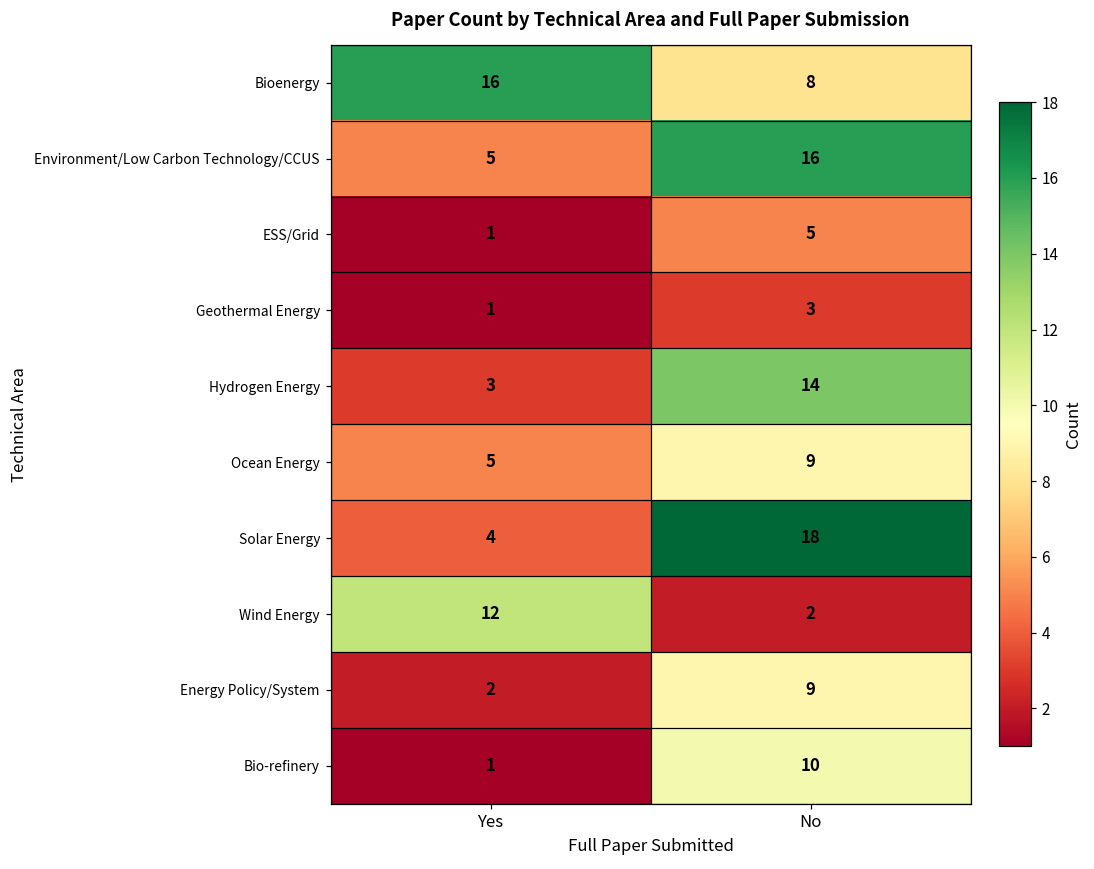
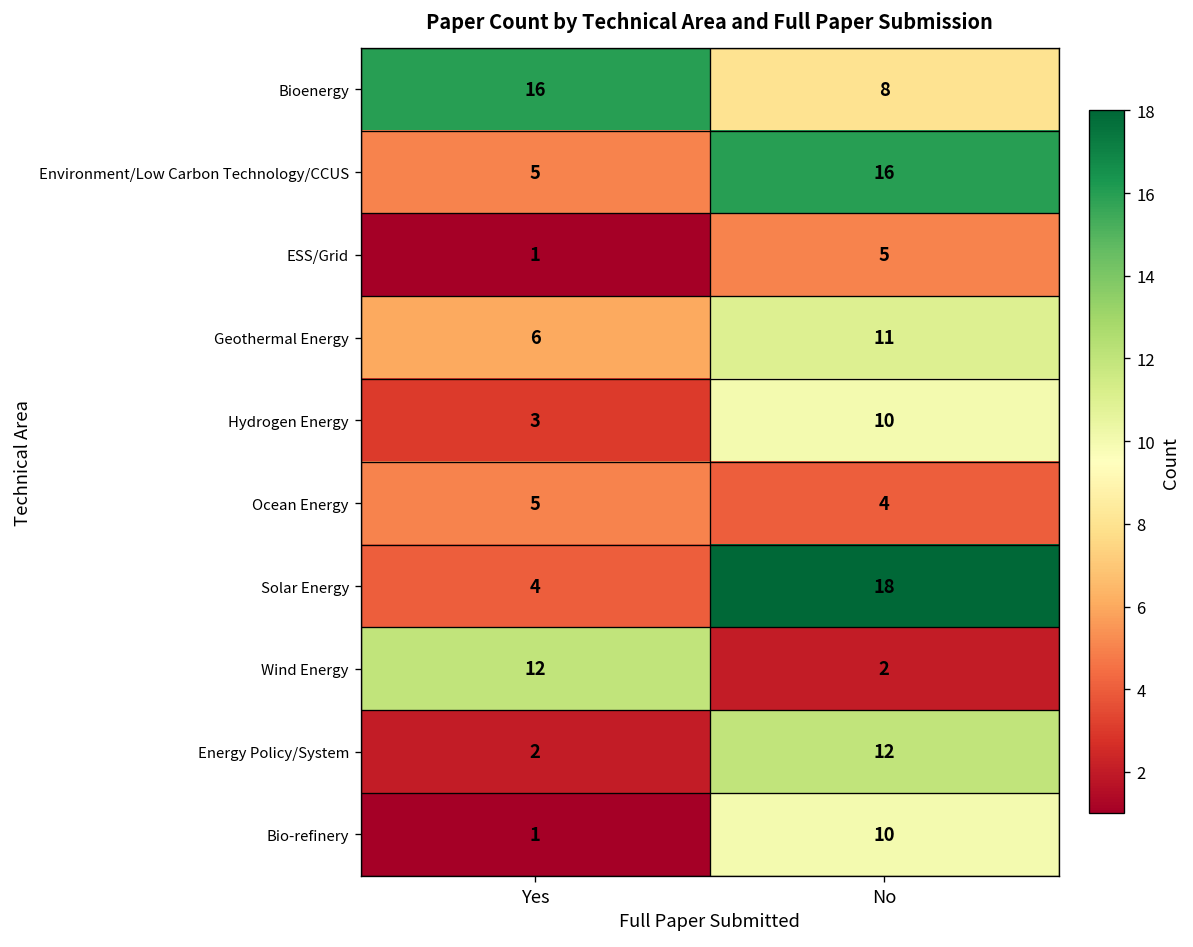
  {
    "Bioenergy": {
      "Yes": 16,
      "No": 8
    },
    "Environment/Low Carbon Technology/CCUS": {
      "Yes": 5,
      "No": 16
    },
    "ESS/Grid": {
      "Yes": 1,
      "No": 5
    },
    "Geothermal Energy": {
-     "Yes": 1,
-     "No": 3
+     "Yes": 6,
+     "No": 11
    },
    "Hydrogen Energy": {
      "Yes": 3,
-     "No": 14
+     "No": 10
    },
    "Ocean Energy": {
      "Yes": 5,
-     "No": 9
+     "No": 4
    },
    "Solar Energy": {
      "Yes": 4,
      "No": 18
    },
    "Wind Energy": {
      "Yes": 12,
      "No": 2
    },
    "Energy Policy/System": {
      "Yes": 2,
-     "No": 9
+     "No": 12
    },
    "Bio-refinery": {
      "Yes": 1,
      "No": 10
    }
  }
